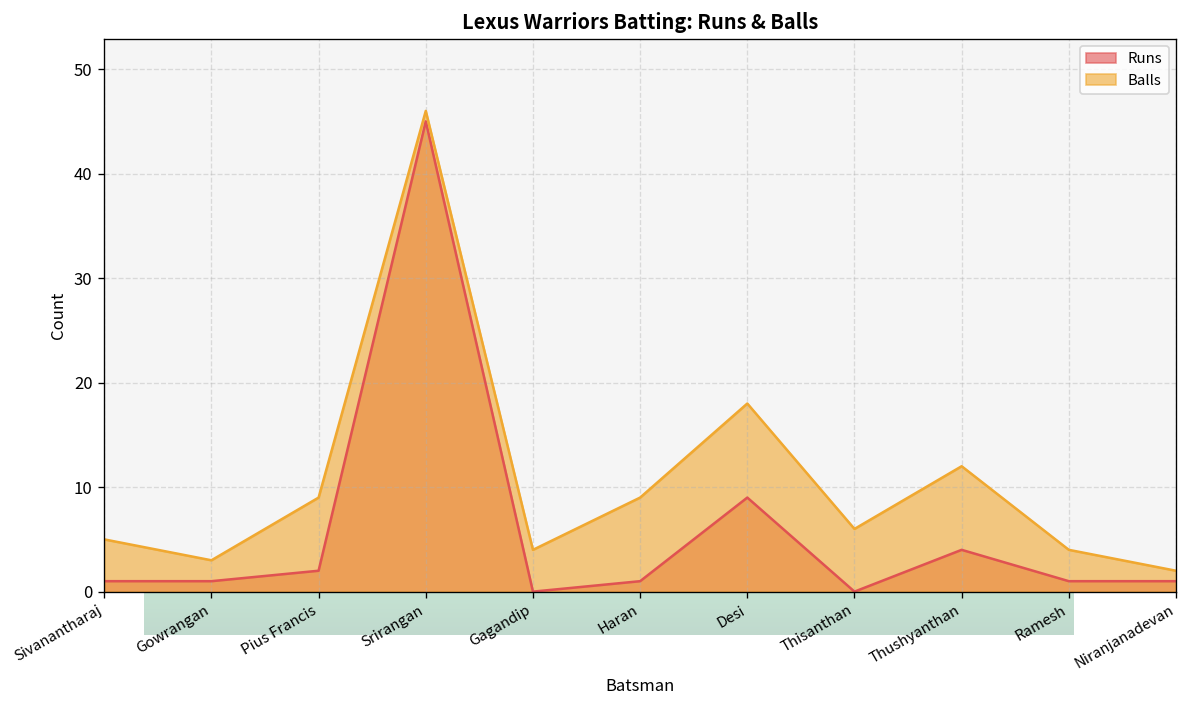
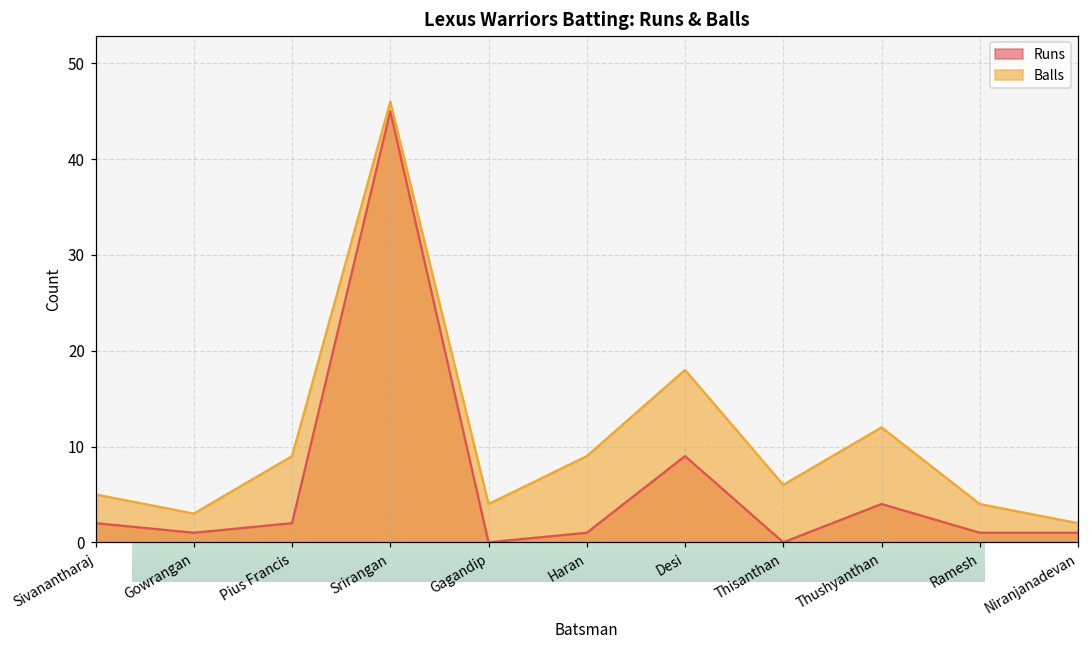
  {
    "Lexus Warriors Batting: Runs & Balls": {
      "Runs": {
-       "Sivanantharaj": 1,
+       "Sivanantharaj": 2,
        "Niranjanadevan": 1
      },
      "Balls": {
        "Sivanantharaj": 5,
        "Niranjanadevan": 2
      }
    }
  }
